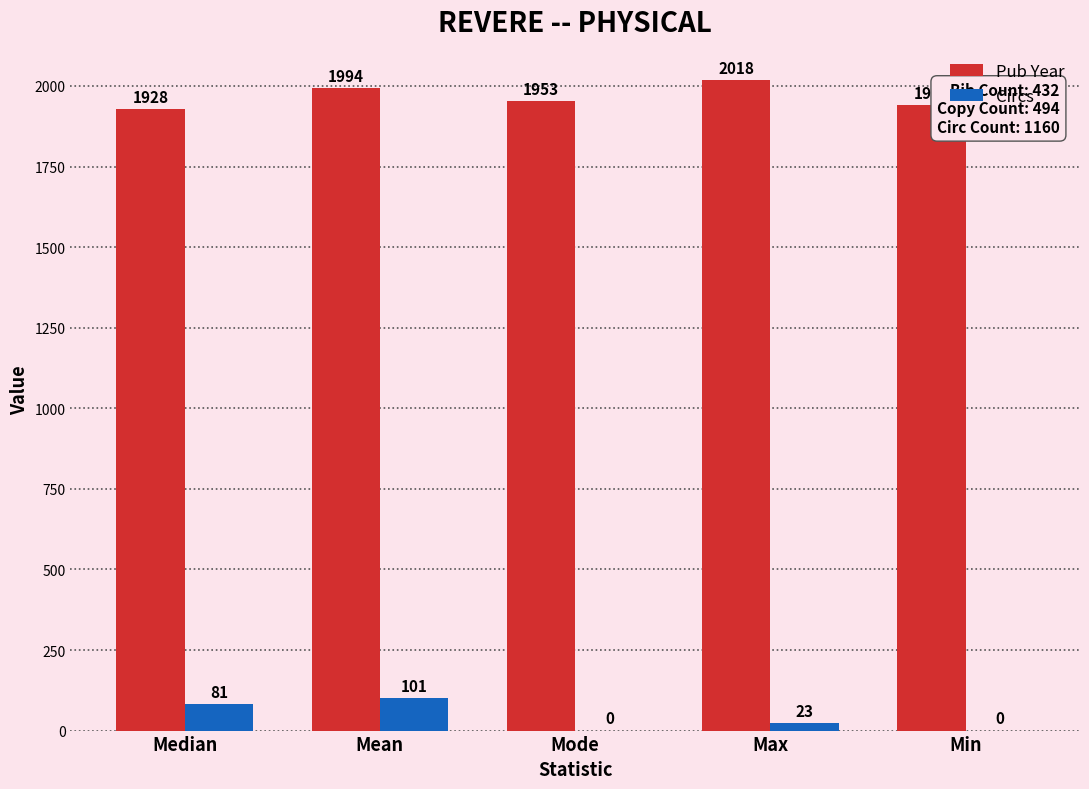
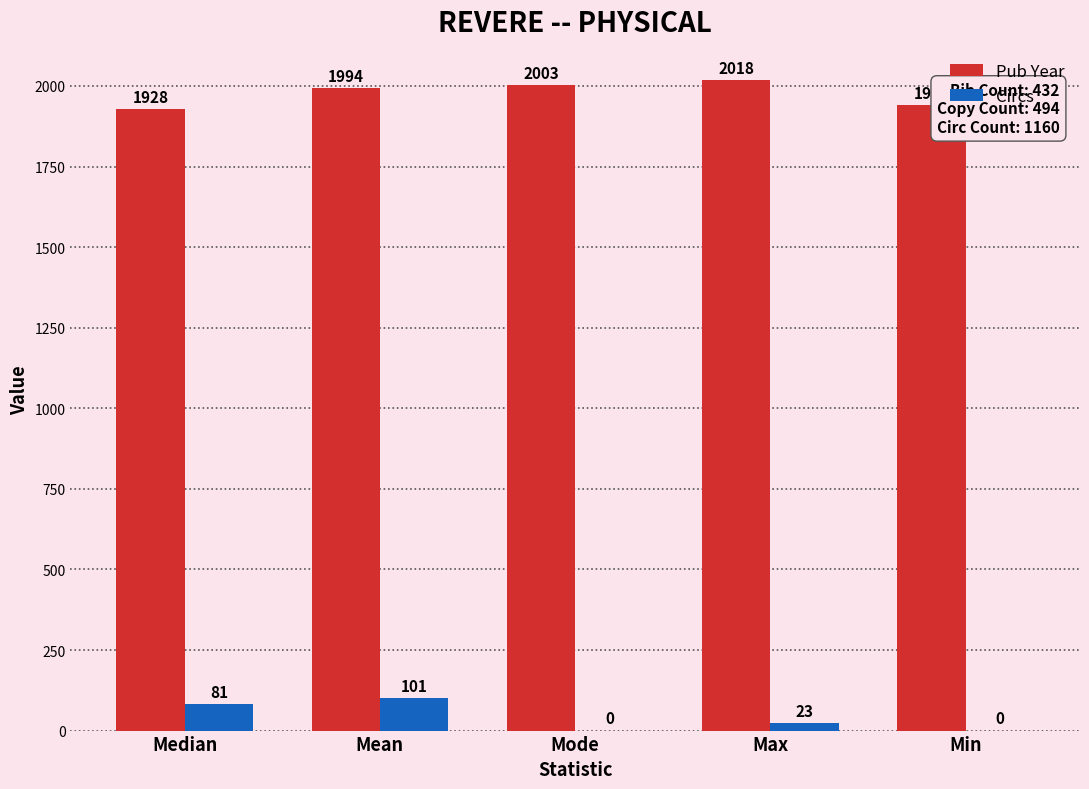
  {
    "Pub Year": {
      "Median": 1928,
      "Mean": 1994,
-     "Mode": 1953,
+     "Mode": 2003,
      "Max": 2018
    },
    "Circs": {
      "Median": 81,
      "Mean": 101,
      "Mode": 0,
      "Max": 23,
      "Min": 0
    }
  }
